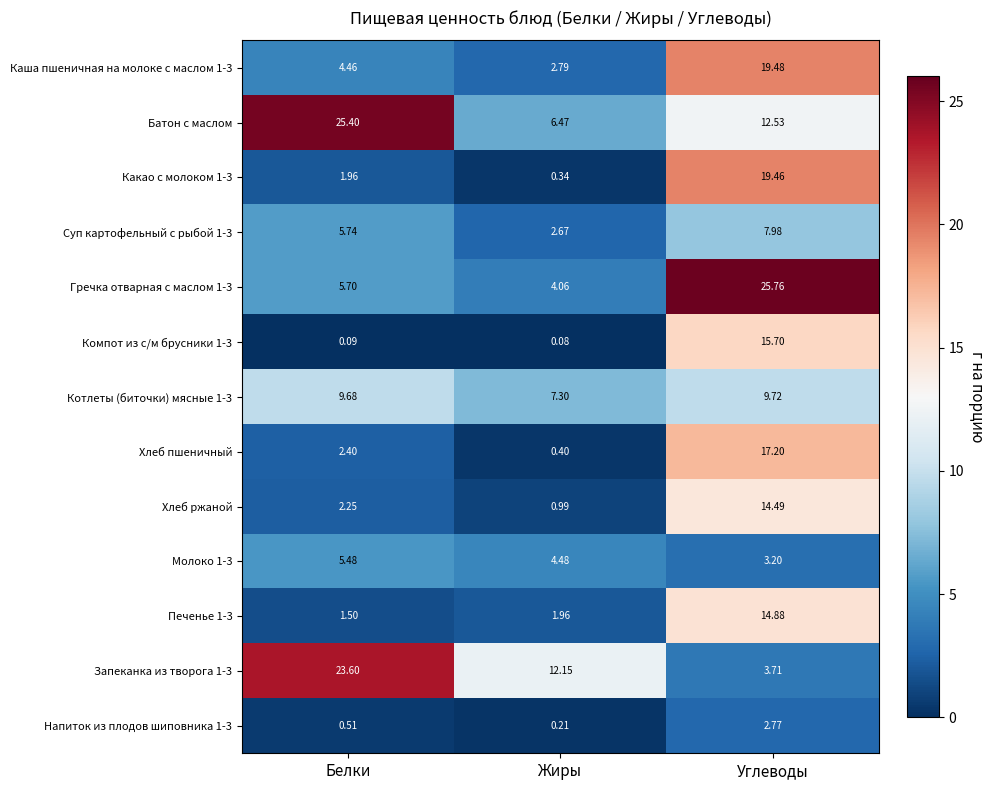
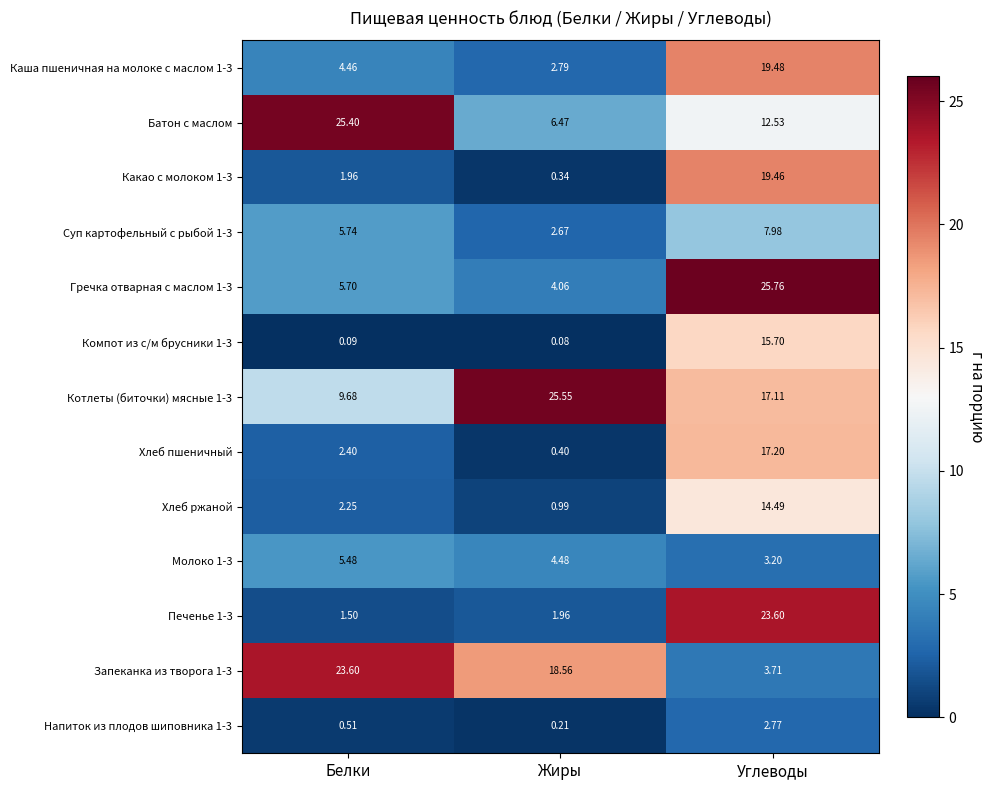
  {
    "Каша пшеничная на молоке с маслом 1-3": {
      "Белки": 4.46,
      "Жиры": 2.79,
      "Углеводы": 19.48
    },
    "Батон с маслом": {
      "Белки": 25.40,
      "Жиры": 6.47,
      "Углеводы": 12.53
    },
    "Какао с молоком 1-3": {
      "Белки": 1.96,
      "Жиры": 0.34,
      "Углеводы": 19.46
    },
    "Суп картофельный с рыбой 1-3": {
      "Белки": 5.74,
      "Жиры": 2.67,
      "Углеводы": 7.98
    },
    "Гречка отварная с маслом 1-3": {
      "Белки": 5.70,
      "Жиры": 4.06,
      "Углеводы": 25.76
    },
    "Компот из с/м брусники 1-3": {
      "Белки": 0.09,
      "Жиры": 0.08,
      "Углеводы": 15.70
    },
    "Котлеты (биточки) мясные 1-3": {
      "Белки": 9.68,
-     "Жиры": 7.30,
-     "Углеводы": 9.72
+     "Жиры": 25.55,
+     "Углеводы": 17.11
    },
    "Хлеб пшеничный": {
      "Белки": 2.40,
      "Жиры": 0.40,
      "Углеводы": 17.20
    },
    "Хлеб ржаной": {
      "Белки": 2.25,
      "Жиры": 0.99,
      "Углеводы": 14.49
    },
    "Молоко 1-3": {
      "Белки": 5.48,
      "Жиры": 4.48,
      "Углеводы": 3.20
    },
    "Печенье 1-3": {
      "Белки": 1.50,
      "Жиры": 1.96,
-     "Углеводы": 14.88
+     "Углеводы": 23.60
    },
    "Запеканка из творога 1-3": {
      "Белки": 23.60,
-     "Жиры": 12.15,
+     "Жиры": 18.56,
      "Углеводы": 3.71
    },
    "Напиток из плодов шиповника 1-3": {
      "Белки": 0.51,
      "Жиры": 0.21,
      "Углеводы": 2.77
    }
  }
